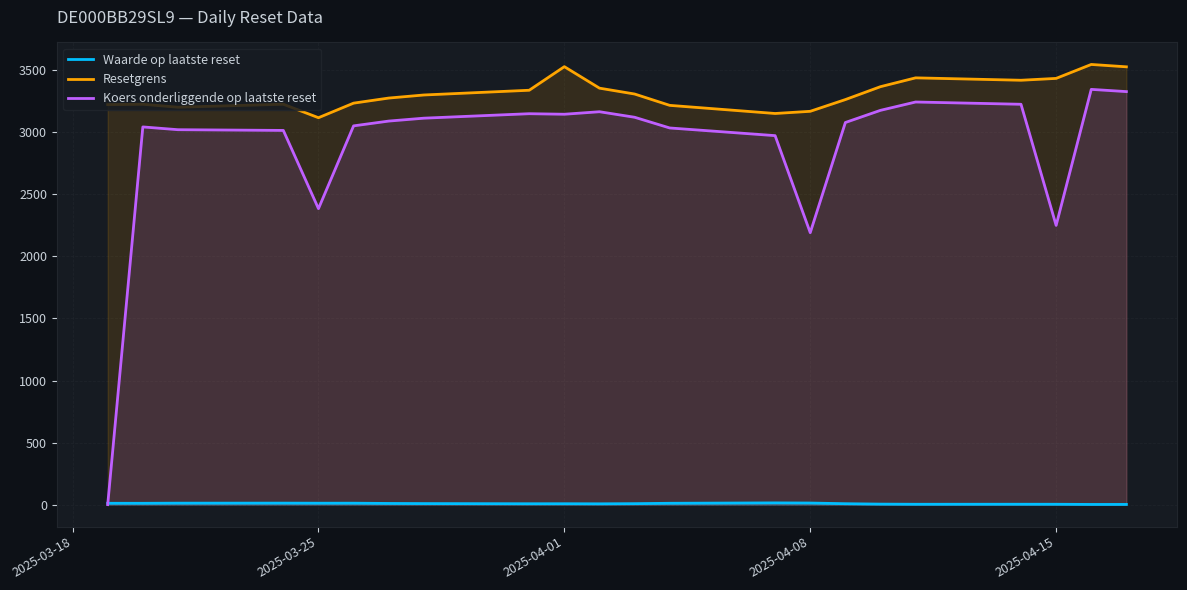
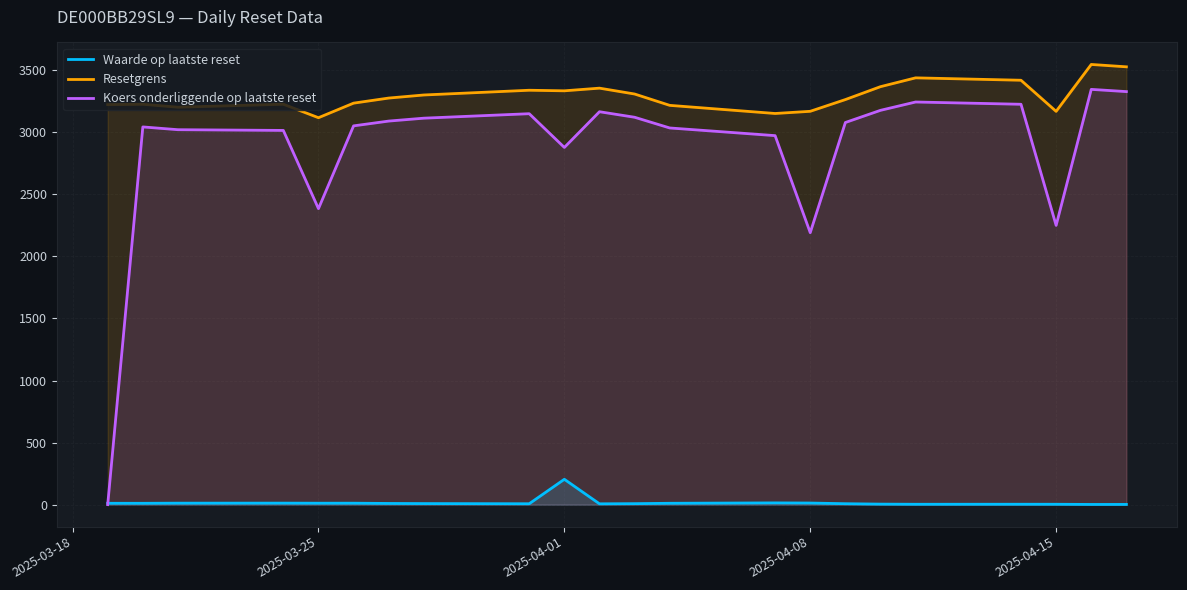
  {
    "Waarde op laatste reset": {
      "2025-03-25": 10,
-     "2025-04-01": 10,
+     "2025-04-01": 200,
      "2025-04-08": 10,
      "2025-04-15": 0
    },
    "Resetgrens": {
      "2025-03-25": 3120,
-     "2025-04-01": 3530,
+     "2025-04-01": 3330,
      "2025-04-08": 3170,
-     "2025-04-15": 3430
+     "2025-04-15": 3170
    },
    "Koers onderliggende op laatste reset": {
      "2025-03-25": 2390,
-     "2025-04-01": 3150,
+     "2025-04-01": 2880,
      "2025-04-08": 2190,
      "2025-04-15": 2250
    }
  }
